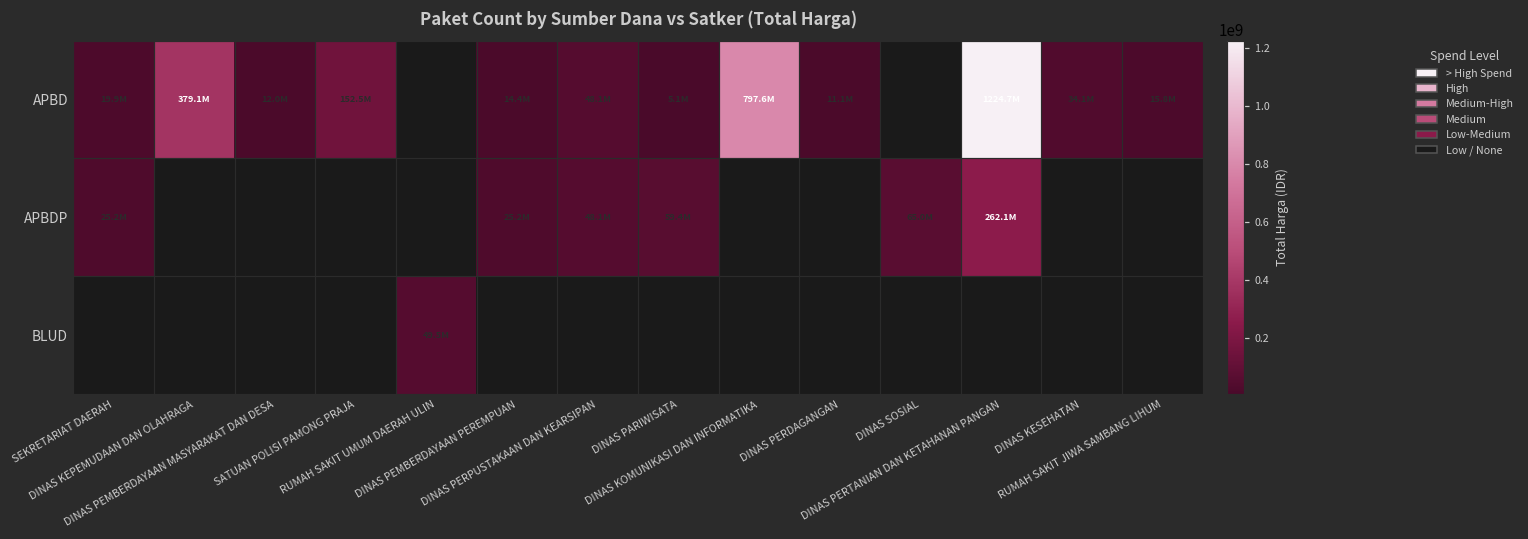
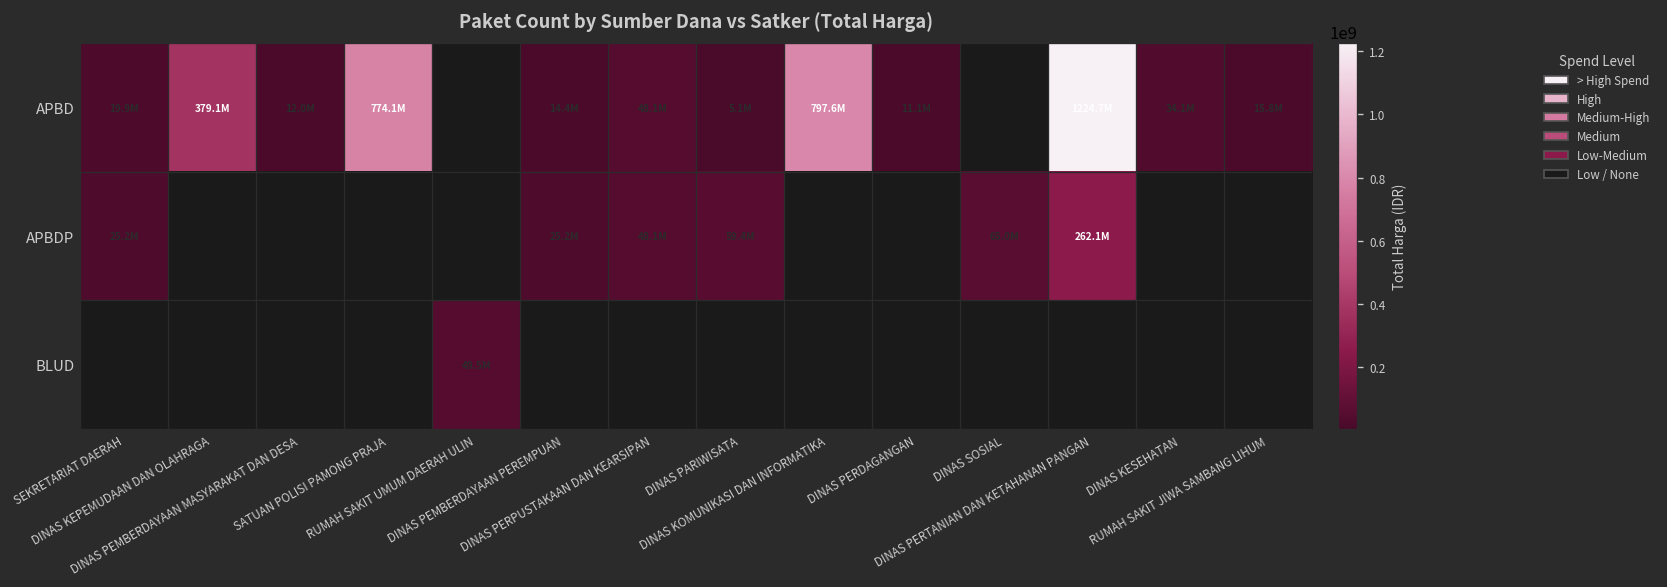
  {
    "APBD": {
      "DINAS KEPEMUDAAN DAN OLAHRAGA": "379.1M",
-     "SATUAN POLISI PAMONG PRAJA": "152.5M",
+     "SATUAN POLISI PAMONG PRAJA": "774.1M",
      "DINAS KOMUNIKASI DAN INFORMATIKA": "797.6M"
    },
    "APBDP": {
      "DINAS PERTANIAN DAN KETAHANAN PANGAN": "262.1M"
    }
  }
